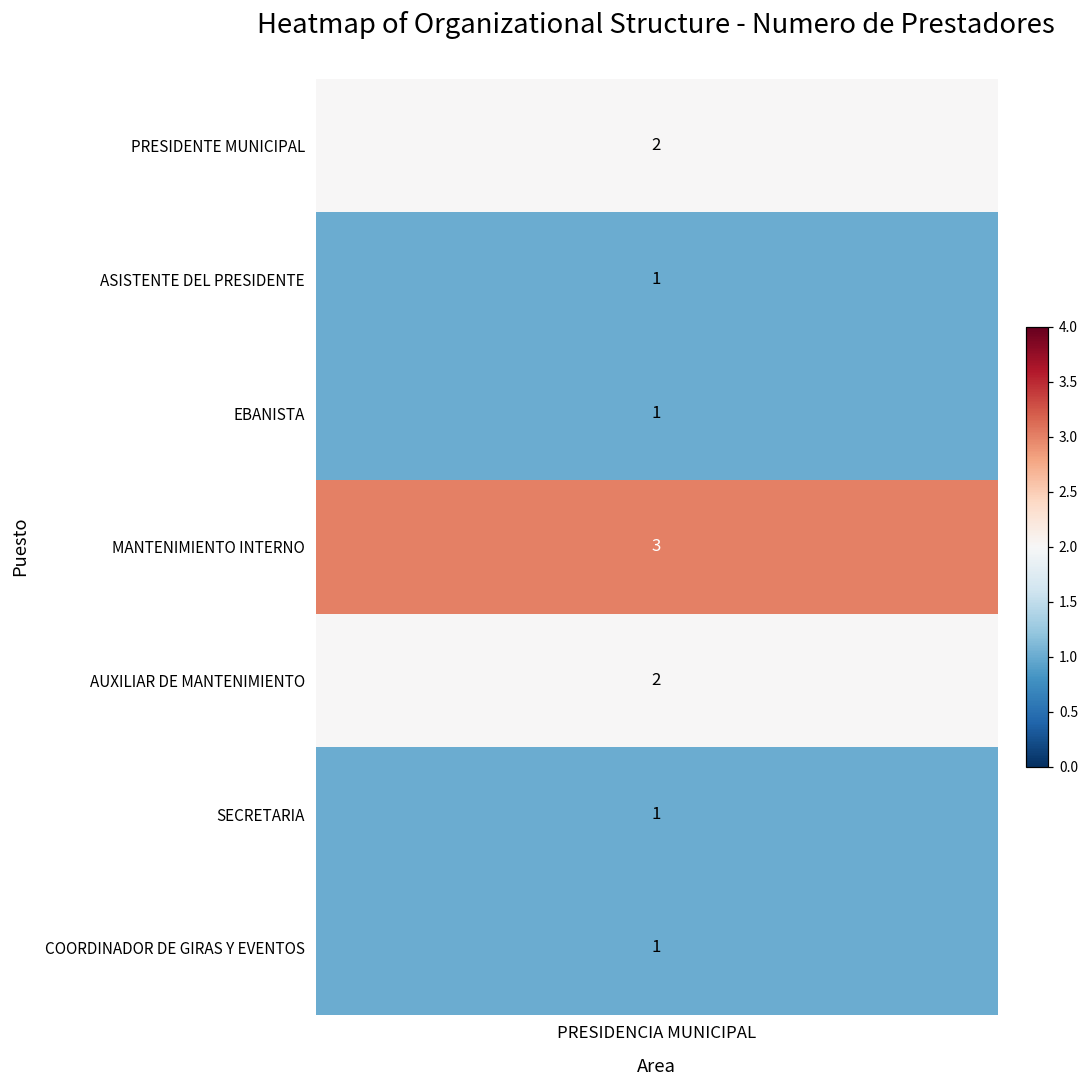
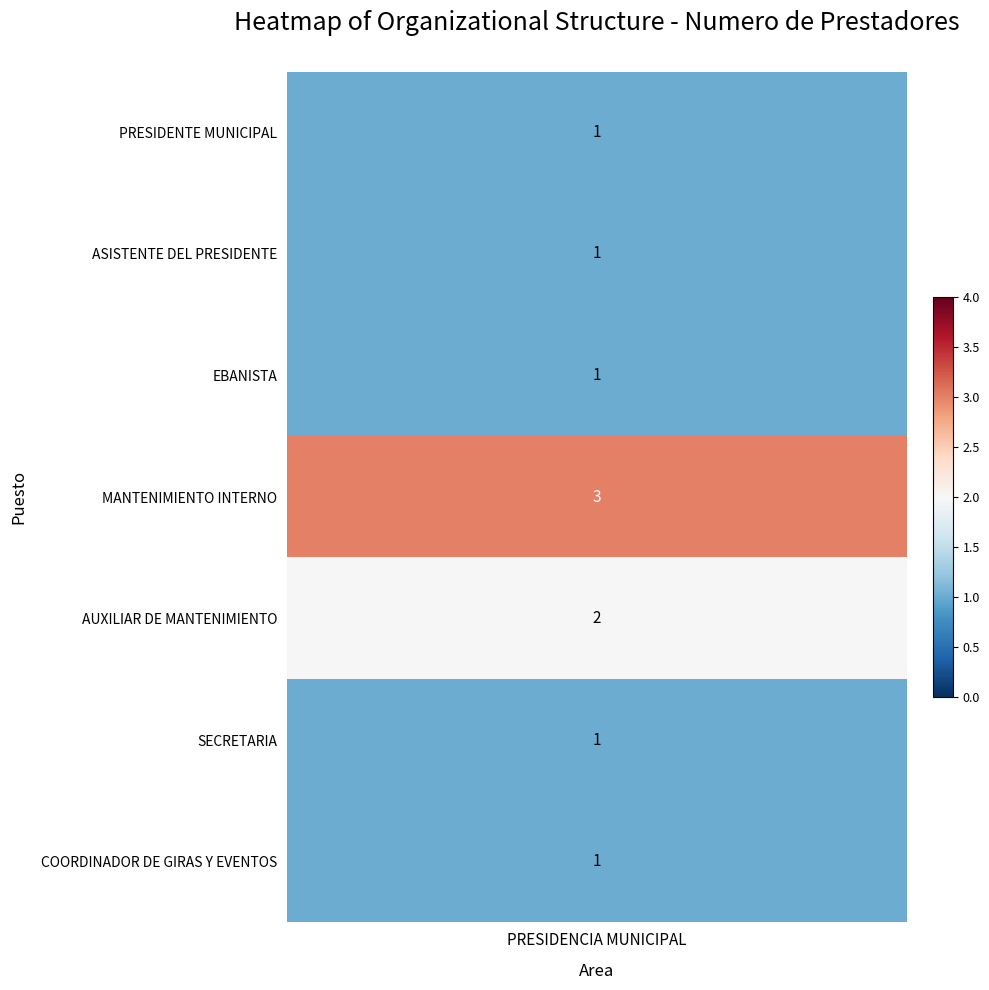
  {
    "PRESIDENTE MUNICIPAL": {
-     "PRESIDENCIA MUNICIPAL": 2
+     "PRESIDENCIA MUNICIPAL": 1
    },
    "ASISTENTE DEL PRESIDENTE": {
      "PRESIDENCIA MUNICIPAL": 1
    },
    "EBANISTA": {
      "PRESIDENCIA MUNICIPAL": 1
    },
    "MANTENIMIENTO INTERNO": {
      "PRESIDENCIA MUNICIPAL": 3
    },
    "AUXILIAR DE MANTENIMIENTO": {
      "PRESIDENCIA MUNICIPAL": 2
    },
    "SECRETARIA": {
      "PRESIDENCIA MUNICIPAL": 1
    },
    "COORDINADOR DE GIRAS Y EVENTOS": {
      "PRESIDENCIA MUNICIPAL": 1
    }
  }
